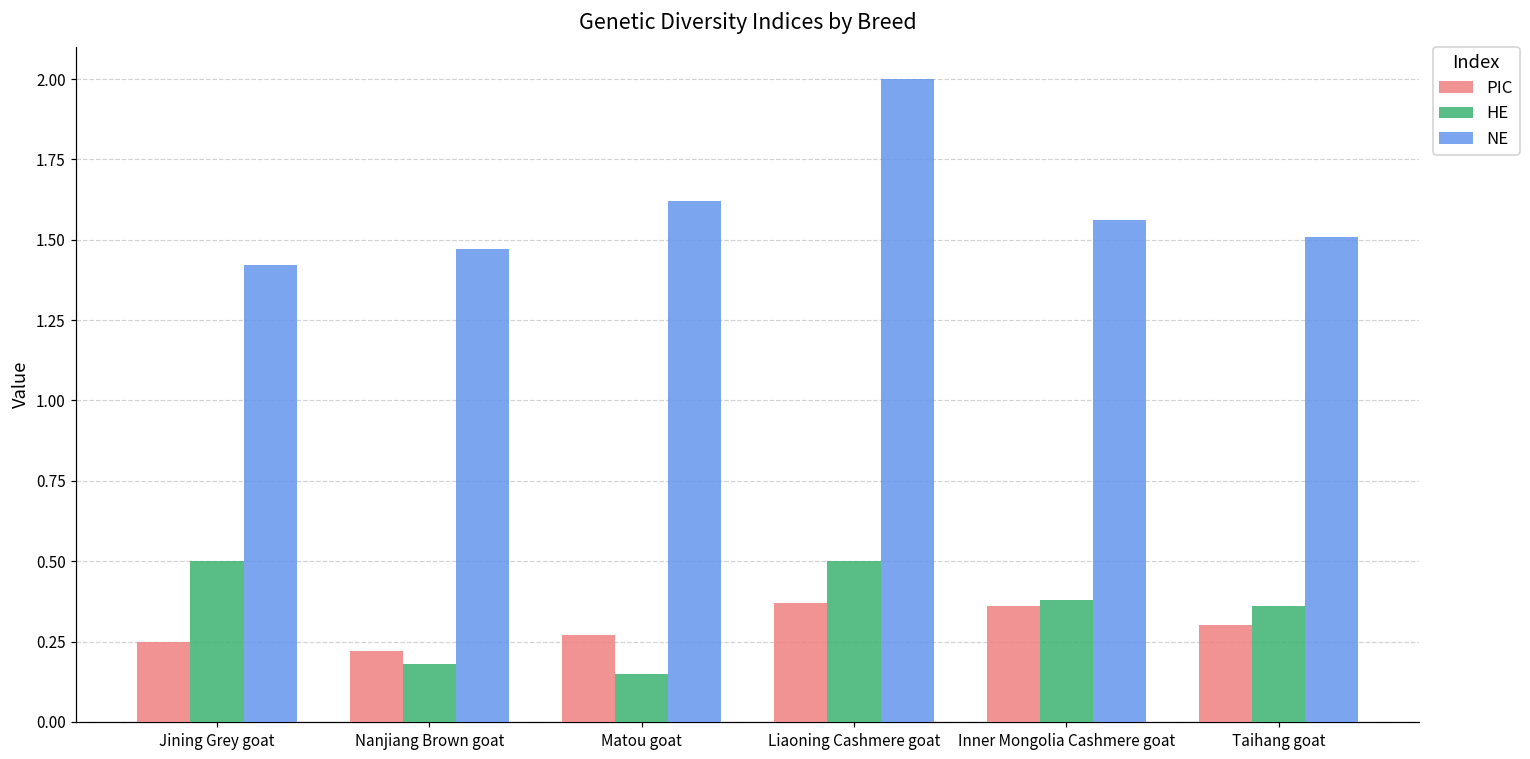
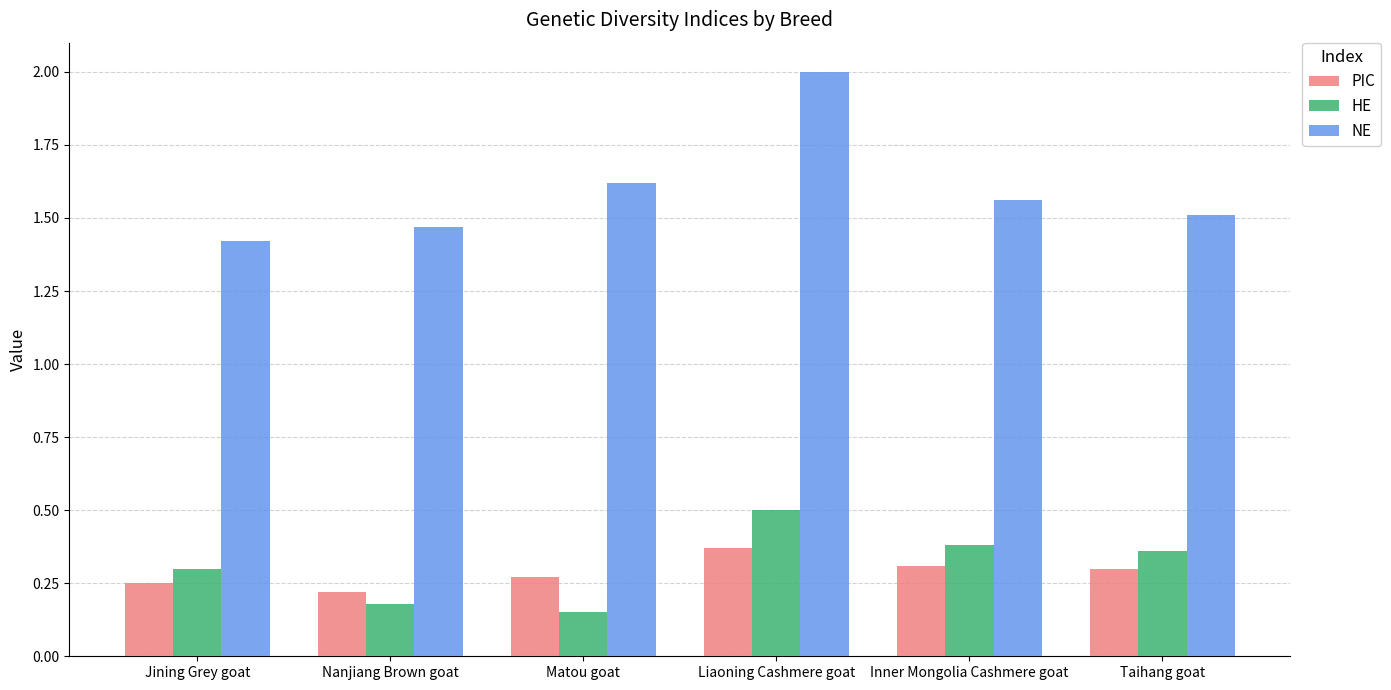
  {
    "PIC": {
      "Jining Grey goat": 0.25,
      "Nanjiang Brown goat": 0.22,
      "Matou goat": 0.27,
      "Liaoning Cashmere goat": 0.37,
-     "Inner Mongolia Cashmere goat": 0.36,
+     "Inner Mongolia Cashmere goat": 0.31,
      "Taihang goat": 0.30
    },
    "HE": {
-     "Jining Grey goat": 0.5,
+     "Jining Grey goat": 0.3,
      "Nanjiang Brown goat": 0.18,
      "Matou goat": 0.15,
      "Liaoning Cashmere goat": 0.5,
      "Inner Mongolia Cashmere goat": 0.38,
      "Taihang goat": 0.36
    },
    "NE": {
      "Jining Grey goat": 1.42,
      "Nanjiang Brown goat": 1.47,
      "Matou goat": 1.62,
      "Liaoning Cashmere goat": 2.00,
      "Inner Mongolia Cashmere goat": 1.56,
      "Taihang goat": 1.51
    }
  }
